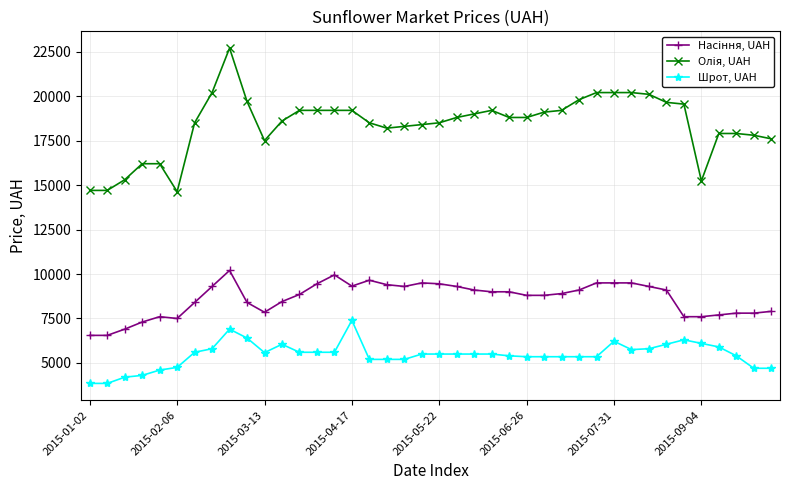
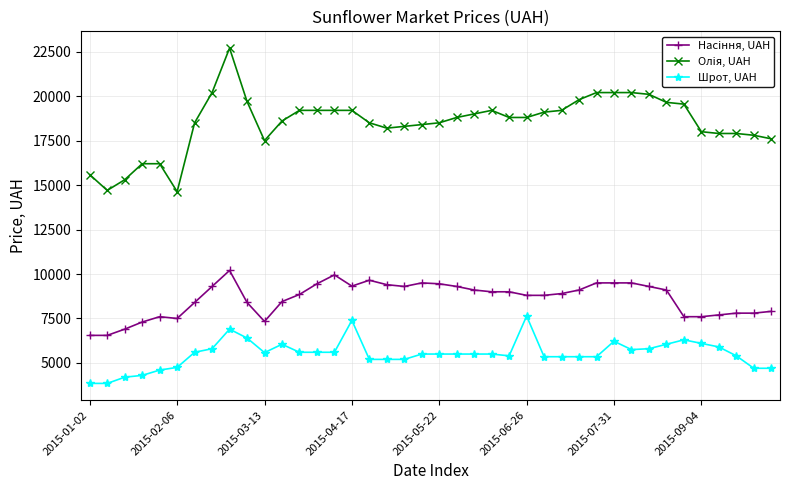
  {
    "Насіння, UAH": {
      "2015-01-02": 6600,
      "2015-02-06": 7500,
-     "2015-03-13": 7900,
+     "2015-03-13": 7300,
      "2015-04-17": 9300,
      "2015-05-22": 9500,
      "2015-06-26": 8800,
      "2015-07-31": 9500,
      "2015-09-04": 7600
    },
    "Олія, UAH": {
-     "2015-01-02": 14700,
+     "2015-01-02": 15600,
      "2015-02-06": 14600,
      "2015-03-13": 17500,
      "2015-04-17": 19200,
      "2015-05-22": 18500,
      "2015-06-26": 18800,
      "2015-07-31": 20200,
-     "2015-09-04": 15200
+     "2015-09-04": 18000
    },
    "Шрот, UAH": {
      "2015-01-02": 3900,
      "2015-02-06": 4800,
      "2015-03-13": 5600,
      "2015-04-17": 7400,
      "2015-05-22": 5500,
-     "2015-06-26": 5400,
+     "2015-06-26": 7600,
      "2015-07-31": 6200,
      "2015-09-04": 6100
    }
  }
